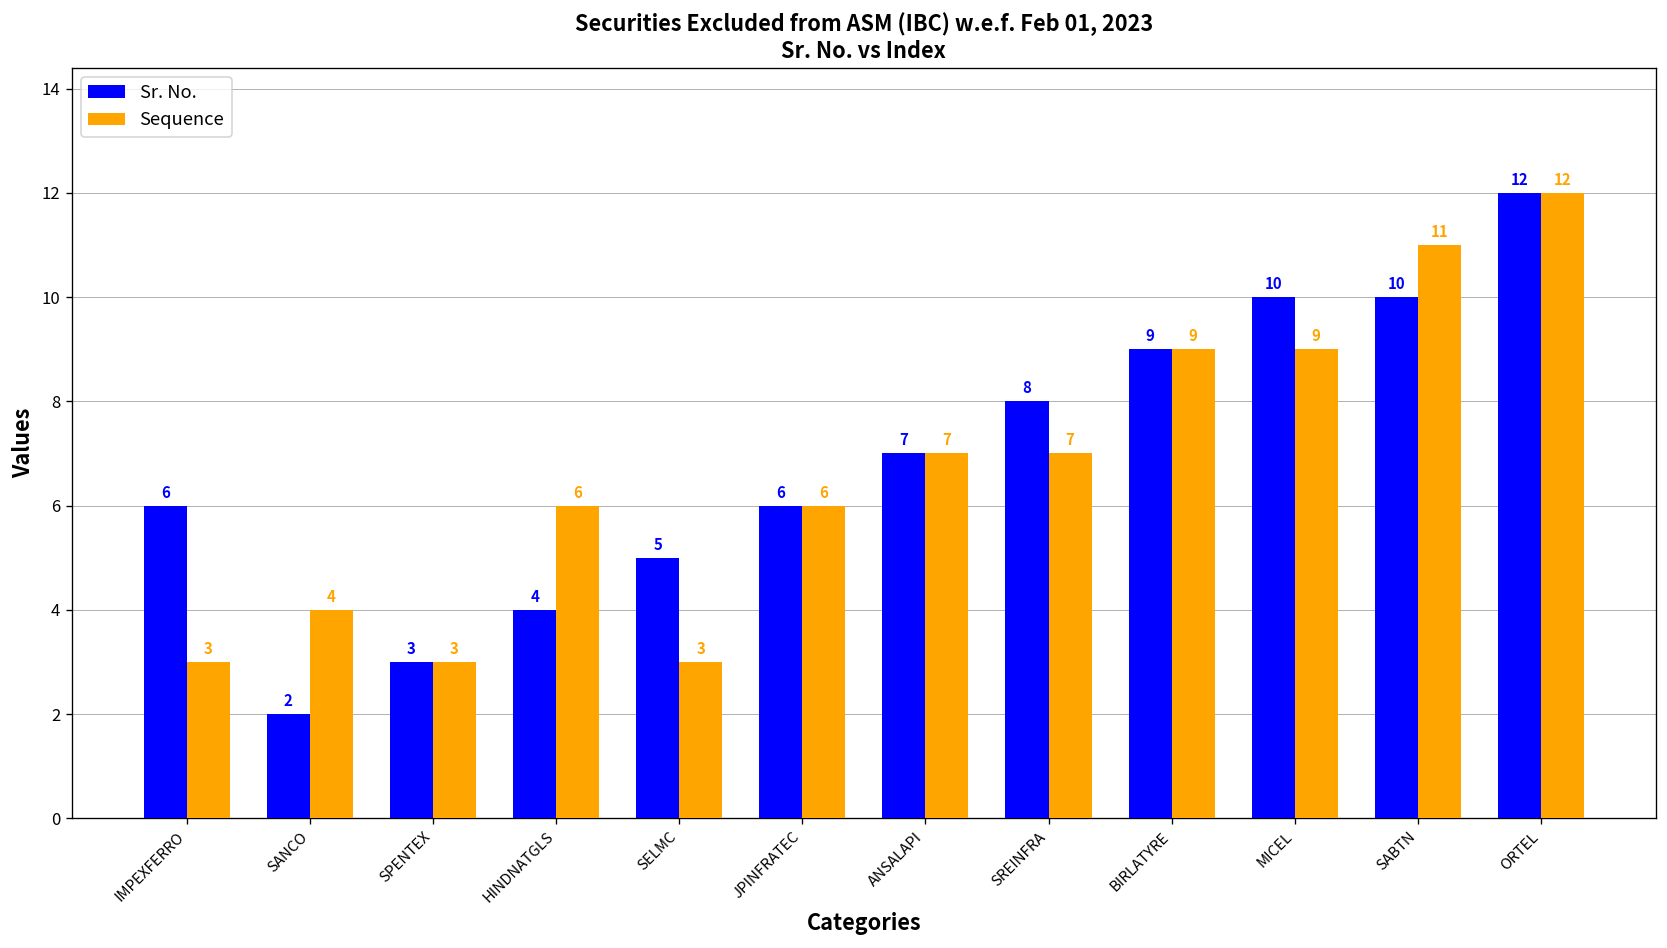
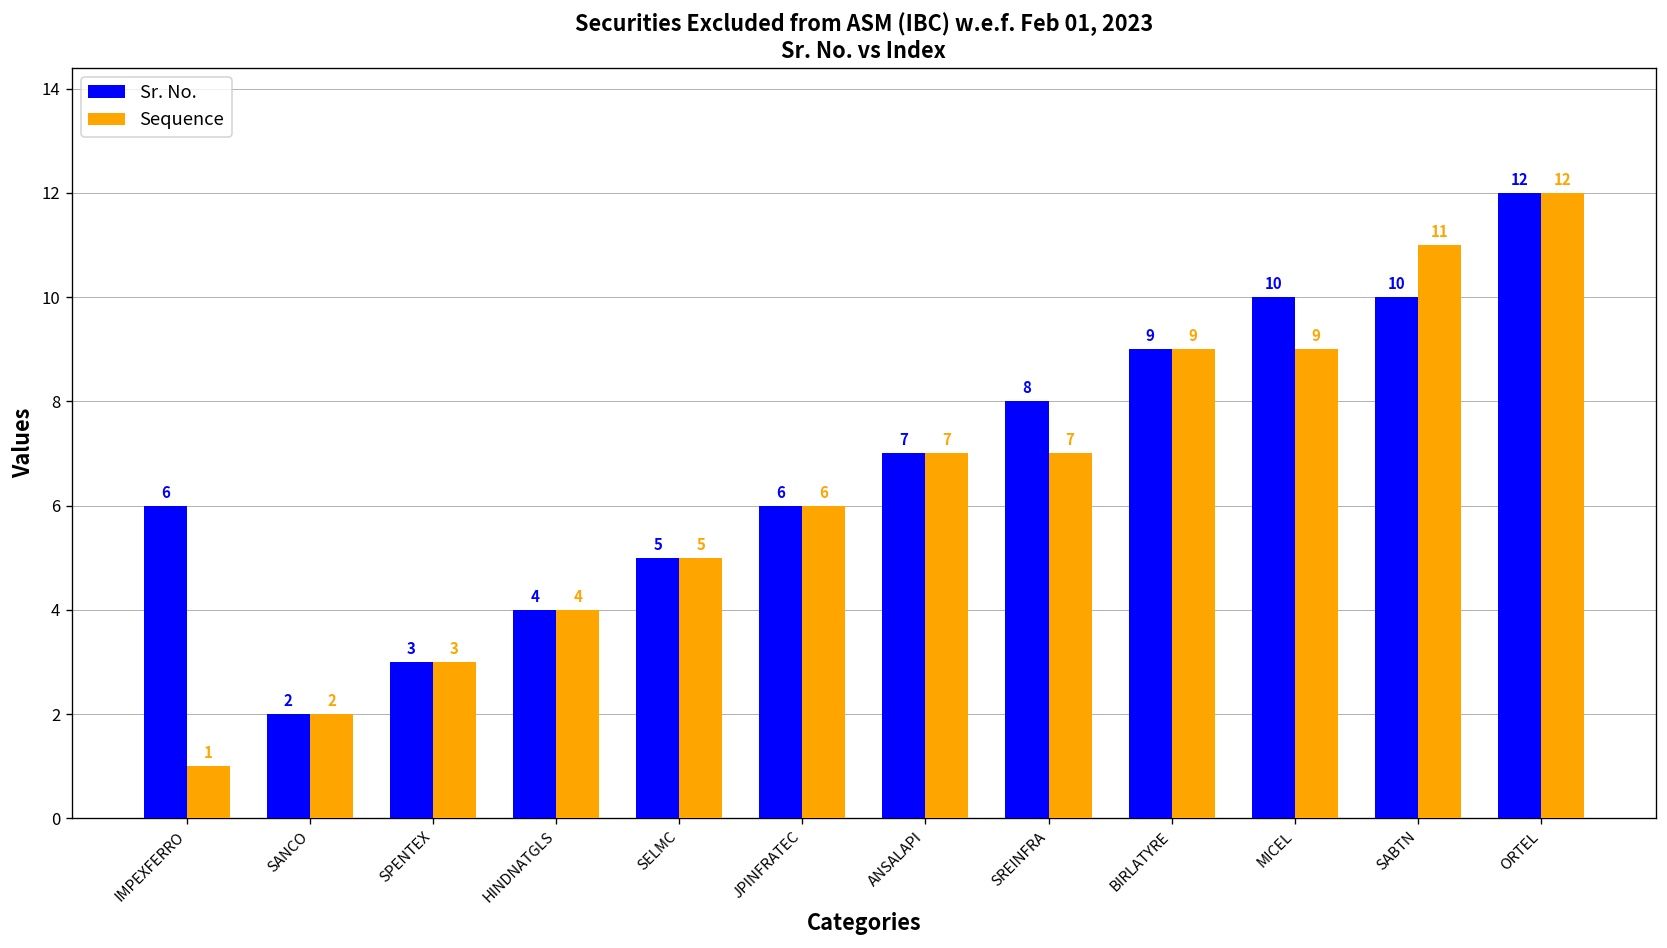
  {
    "Sr. No.": {
      "IMPEXFERRO": 6,
      "SANCO": 2,
      "SPENTEX": 3,
      "HINDNATGLS": 4,
      "SELMC": 5,
      "JPINFRATEC": 6,
      "ANSALAPI": 7,
      "SREINFRA": 8,
      "BIRLATYRE": 9,
      "MICEL": 10,
      "SABTN": 10,
      "ORTEL": 12
    },
    "Sequence": {
-     "IMPEXFERRO": 3,
-     "SANCO": 4,
+     "IMPEXFERRO": 1,
+     "SANCO": 2,
      "SPENTEX": 3,
-     "HINDNATGLS": 6,
-     "SELMC": 3,
+     "HINDNATGLS": 4,
+     "SELMC": 5,
      "JPINFRATEC": 6,
      "ANSALAPI": 7,
      "SREINFRA": 7,
      "BIRLATYRE": 9,
      "MICEL": 9,
      "SABTN": 11,
      "ORTEL": 12
    }
  }
